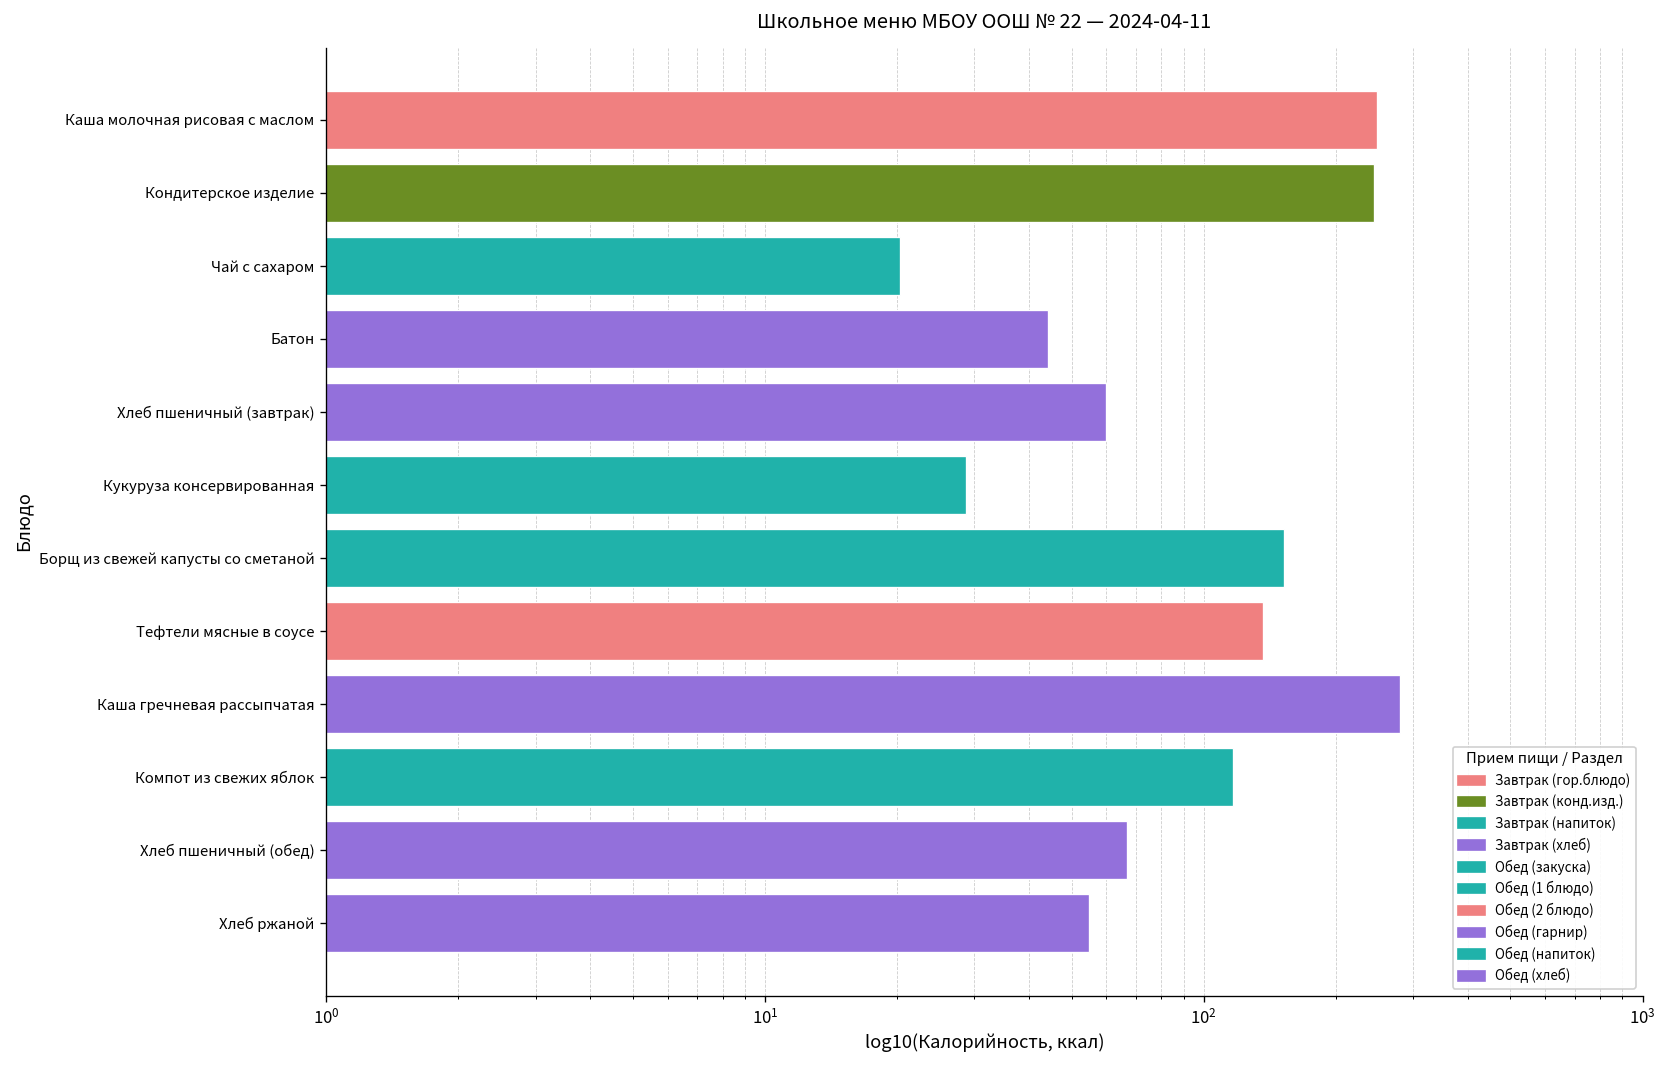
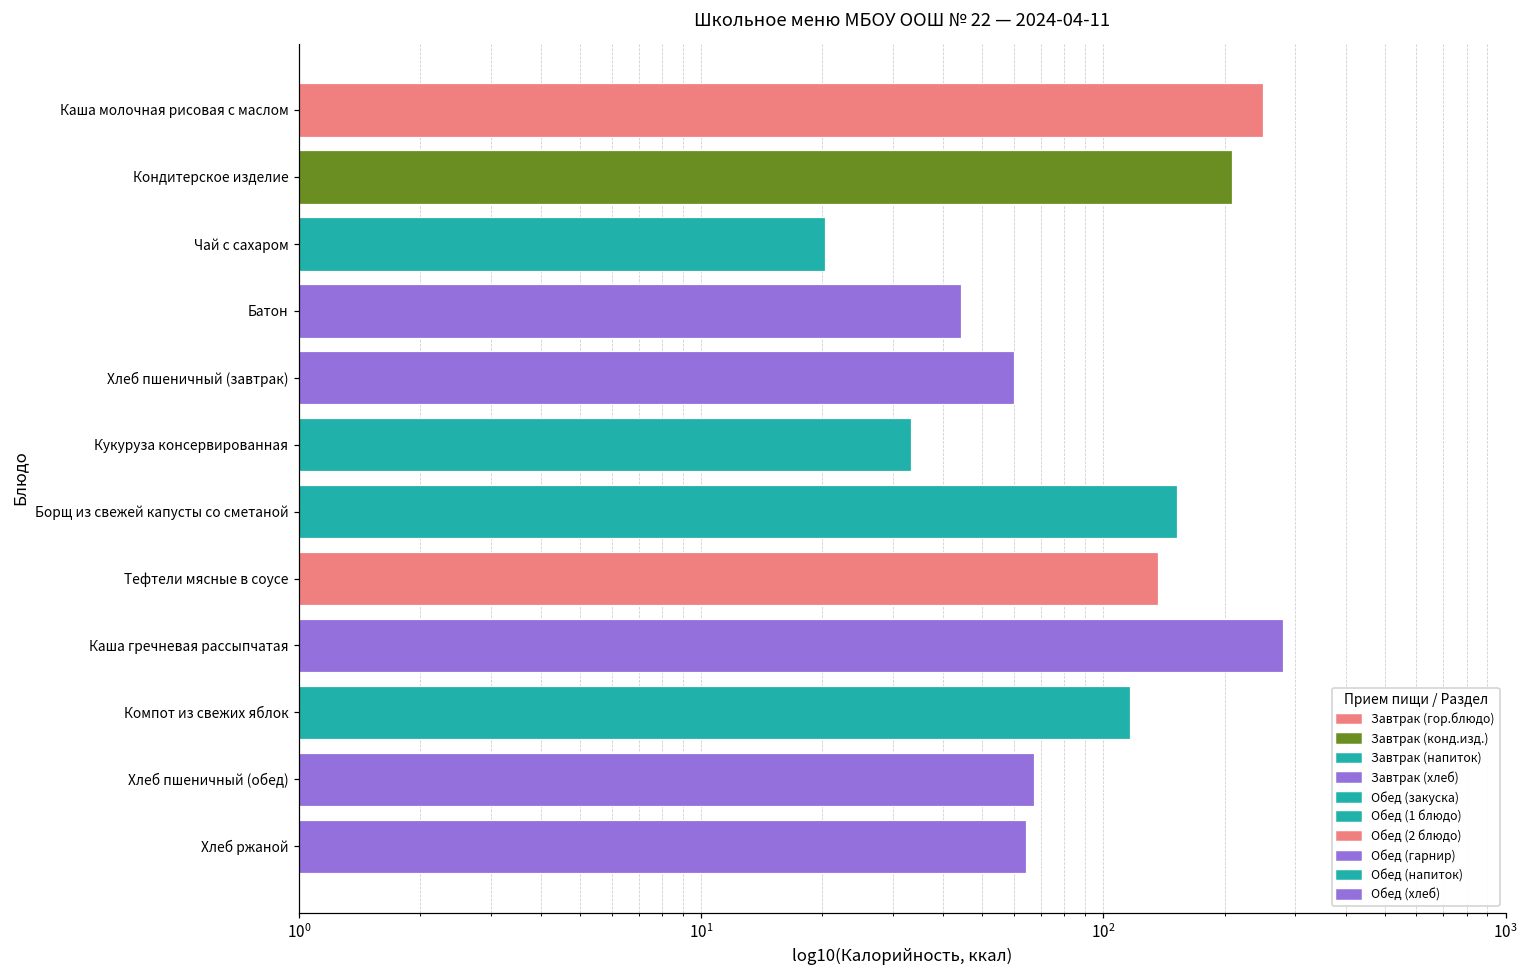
  {
    "Каша молочная рисовая с маслом": 250,
-   "Кондитерское изделие": 240,
+   "Кондитерское изделие": 210,
    "Чай с сахаром": 20,
    "Батон": 44,
    "Хлеб пшеничный (завтрак)": 60,
-   "Кукуруза консервированная": 29,
+   "Кукуруза консервированная": 33,
    "Борщ из свежей капусты со сметаной": 152,
    "Тефтели мясные в соусе": 137,
    "Каша гречневая рассыпчатая": 280,
    "Компот из свежих яблок": 117,
    "Хлеб пшеничный (обед)": 67,
-   "Хлеб ржаной": 55
+   "Хлеб ржаной": 64
  }
